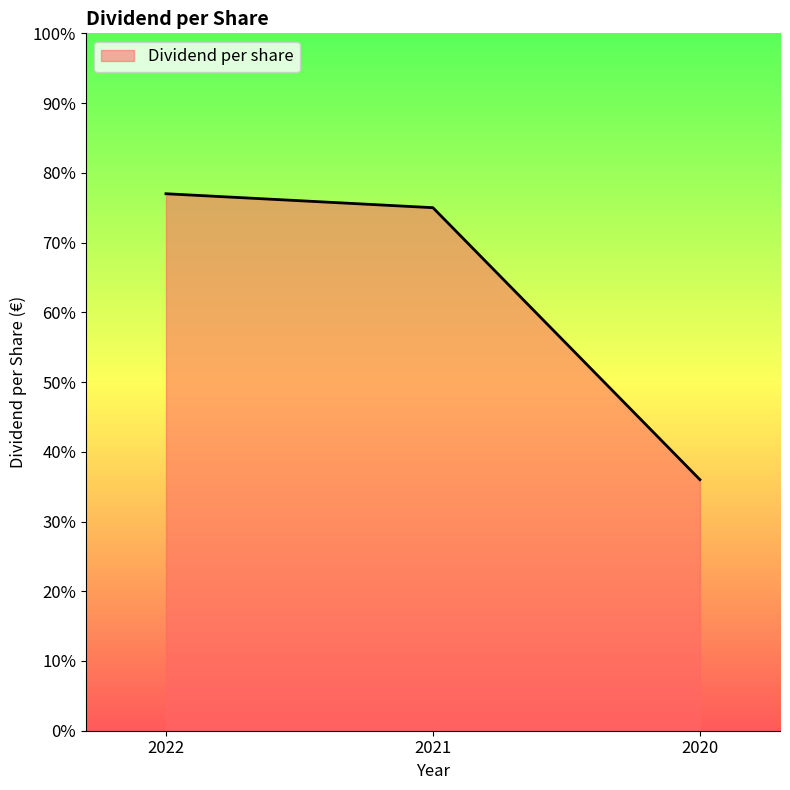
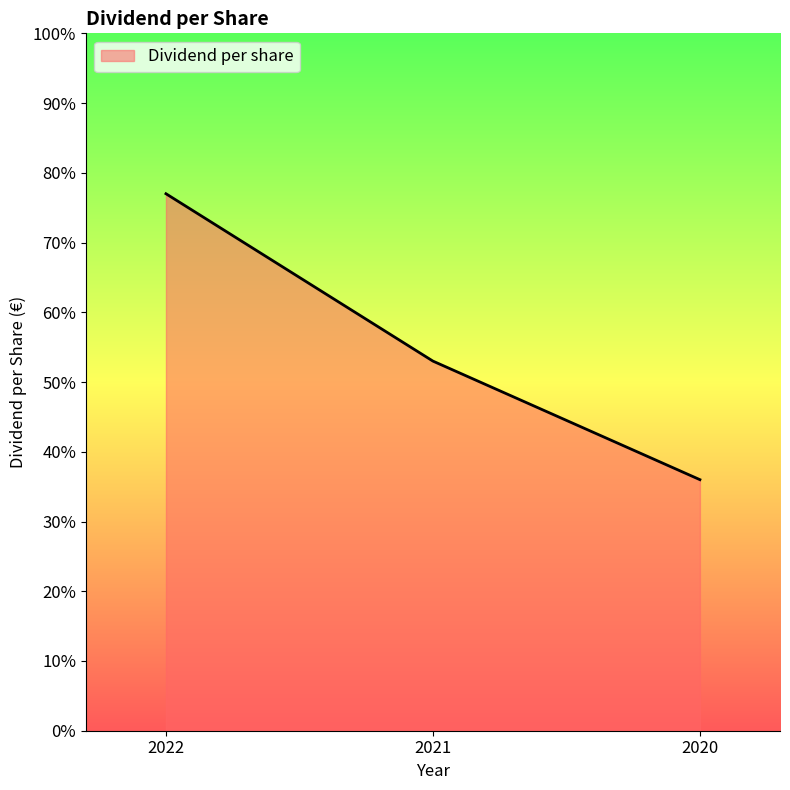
  {
    "2022": "77%",
-   "2021": "75%",
+   "2021": "53%",
    "2020": "36%"
  }
